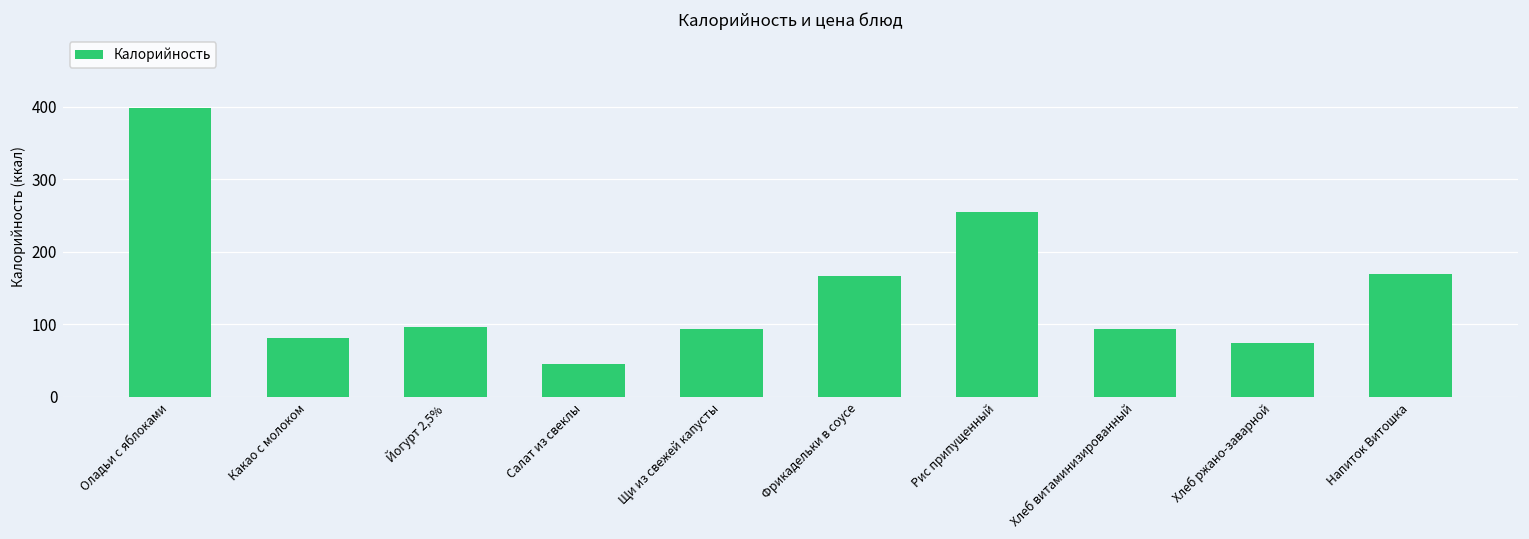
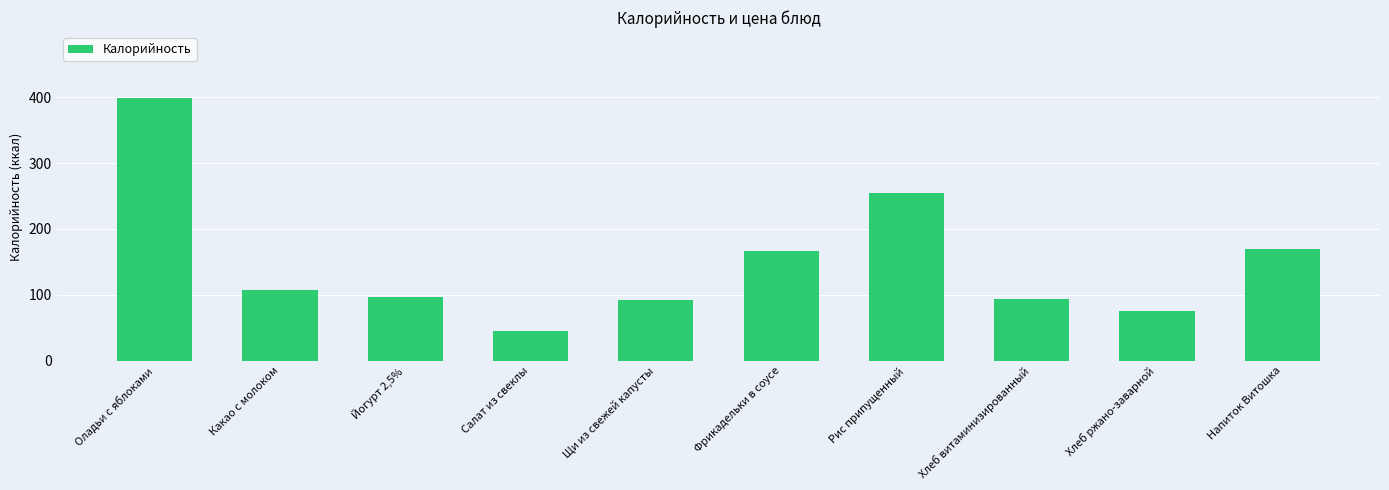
  {
    "Оладьи с яблоками": 400,
-   "Какао с молоком": 80,
+   "Какао с молоком": 110,
    "Йогурт 2,5%": 100,
    "Салат из свеклы": 50,
    "Щи из свежей капусты": 90,
    "Фрикадельки в соусе": 170,
    "Рис припущенный": 260,
    "Хлеб витаминизированный": 90,
    "Хлеб ржано-заварной": 80,
    "Напиток Витошка": 170
  }
